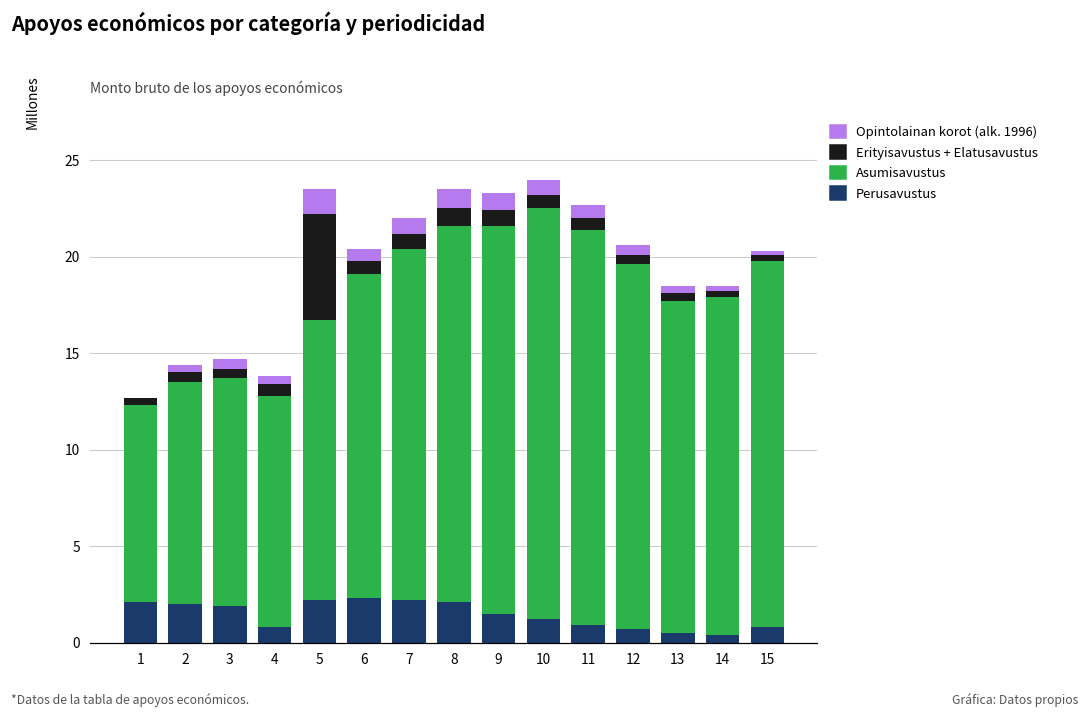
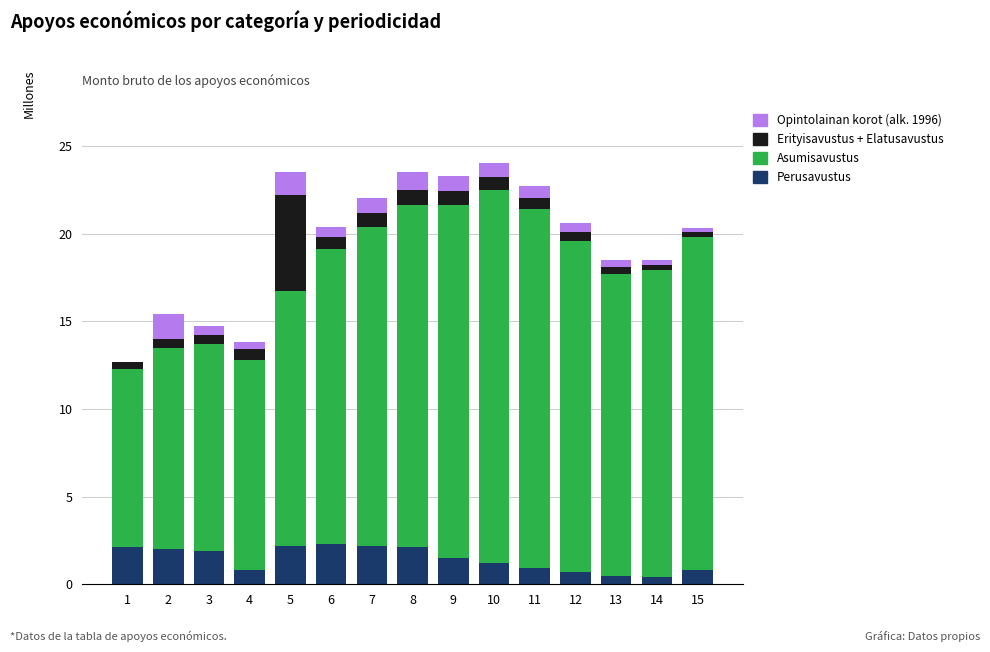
  {
    "Perusavustus": {
      "1": 2.1,
      "2": 2.0,
      "3": 1.9,
      "4": 0.8,
      "5": 2.2,
      "6": 2.3,
      "7": 2.2,
      "8": 2.1,
      "9": 1.5,
      "10": 1.2,
      "11": 0.9,
      "12": 0.7,
      "13": 0.5,
      "14": 0.4,
      "15": 0.8
    },
    "Asumisavustus": {
      "1": 10.2,
      "2": 11.5,
      "3": 11.8,
      "4": 12.0,
      "5": 14.5,
      "6": 16.8,
      "7": 18.2,
      "8": 19.5,
      "9": 20.1,
      "10": 21.3,
      "11": 20.5,
      "12": 18.9,
      "13": 17.2,
      "14": 17.5,
      "15": 19.0
    },
    "Erityisavustus + Elatusavustus": {
      "1": 0.4,
      "2": 0.5,
      "3": 0.5,
      "4": 0.6,
      "5": 5.5,
      "6": 0.7,
      "7": 0.8,
      "8": 0.9,
      "9": 0.8,
      "10": 0.7,
      "11": 0.6,
      "12": 0.5,
      "13": 0.4,
      "14": 0.3,
      "15": 0.3
    },
    "Opintolainan korot (alk. 1996)": {
      "1": 0.0,
-     "2": 0.4,
+     "2": 1.4,
      "3": 0.5,
      "4": 0.4,
      "5": 1.3,
      "6": 0.6,
      "7": 0.8,
      "8": 1.0,
      "9": 0.9,
      "10": 0.8,
      "11": 0.7,
      "12": 0.5,
      "13": 0.4,
      "14": 0.3,
      "15": 0.2
    }
  }
